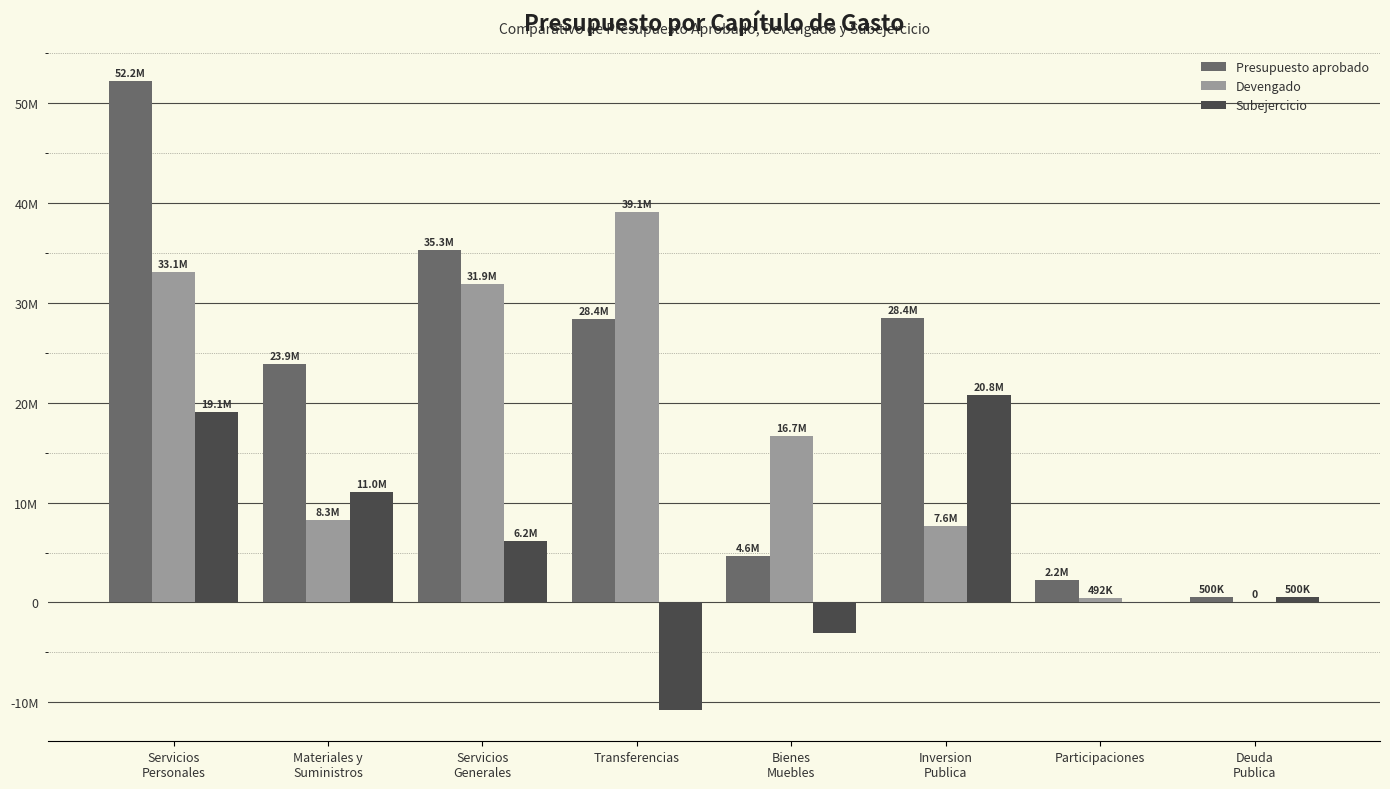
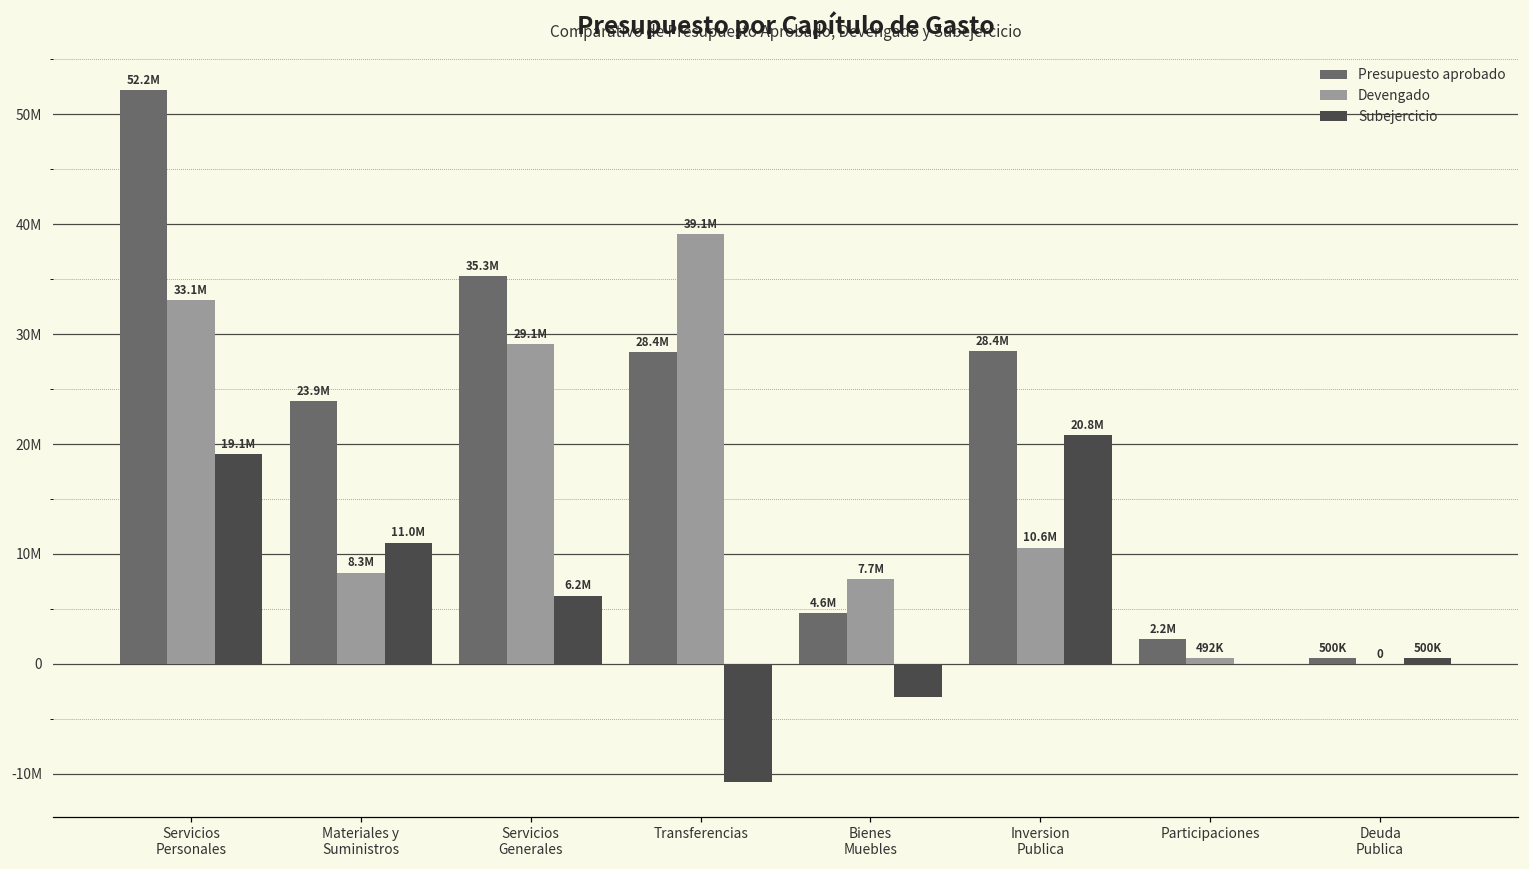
  {
    "Devengado": {
      "Servicios Personales": "33.1M",
      "Materiales y Suministros": "8.3M",
-     "Servicios Generales": "31.9M",
+     "Servicios Generales": "29.1M",
      "Transferencias": "39.1M",
-     "Bienes Muebles": "16.7M",
-     "Inversion Publica": "7.6M",
+     "Bienes Muebles": "7.7M",
+     "Inversion Publica": "10.6M",
      "Participaciones": "492K",
      "Deuda Publica": "0"
    }
  }
